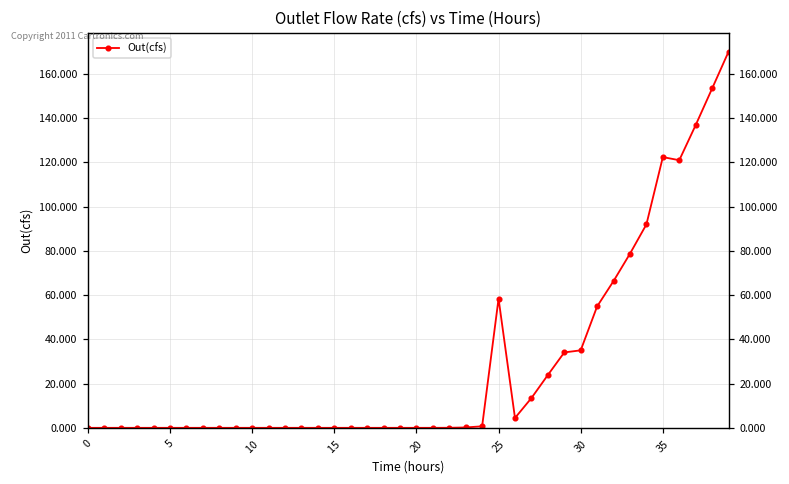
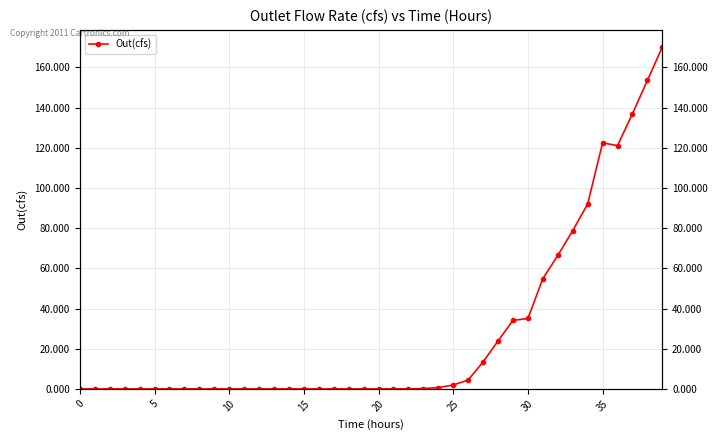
  {
    "0": 0,
    "5": 0,
    "10": 0,
    "15": 0,
    "20": 0,
-   "25": 58,
+   "25": 2,
    "30": 35,
    "35": 122
  }
